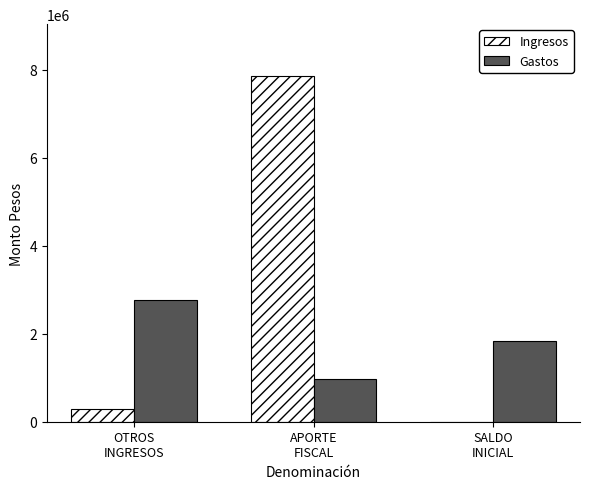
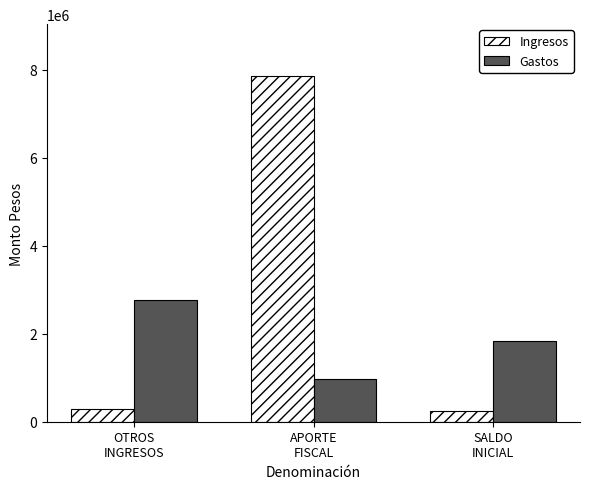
  {
    "Ingresos": {
      "OTROS INGRESOS": 300000,
      "APORTE FISCAL": 7900000,
-     "SALDO INICIAL": 0
+     "SALDO INICIAL": 200000
    },
    "Gastos": {
      "OTROS INGRESOS": 2800000,
      "APORTE FISCAL": 1000000,
      "SALDO INICIAL": 1800000
    }
  }
